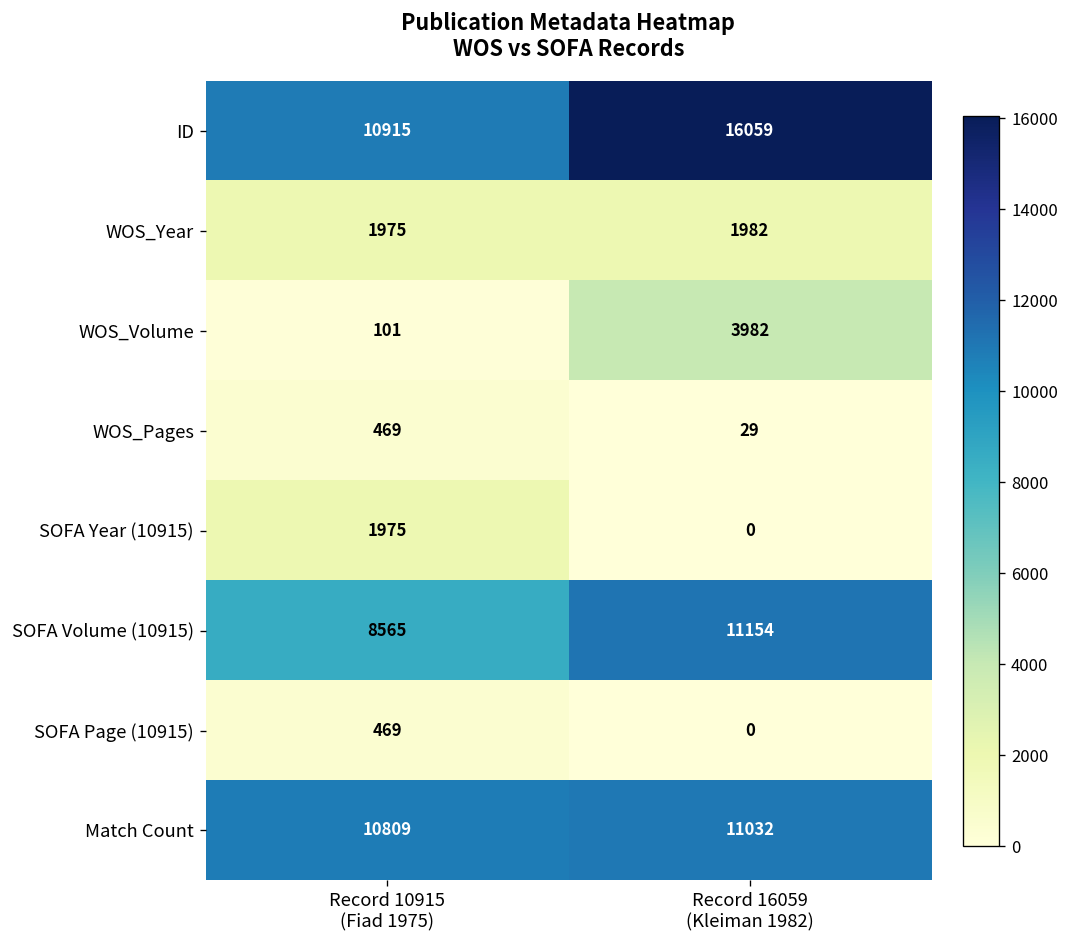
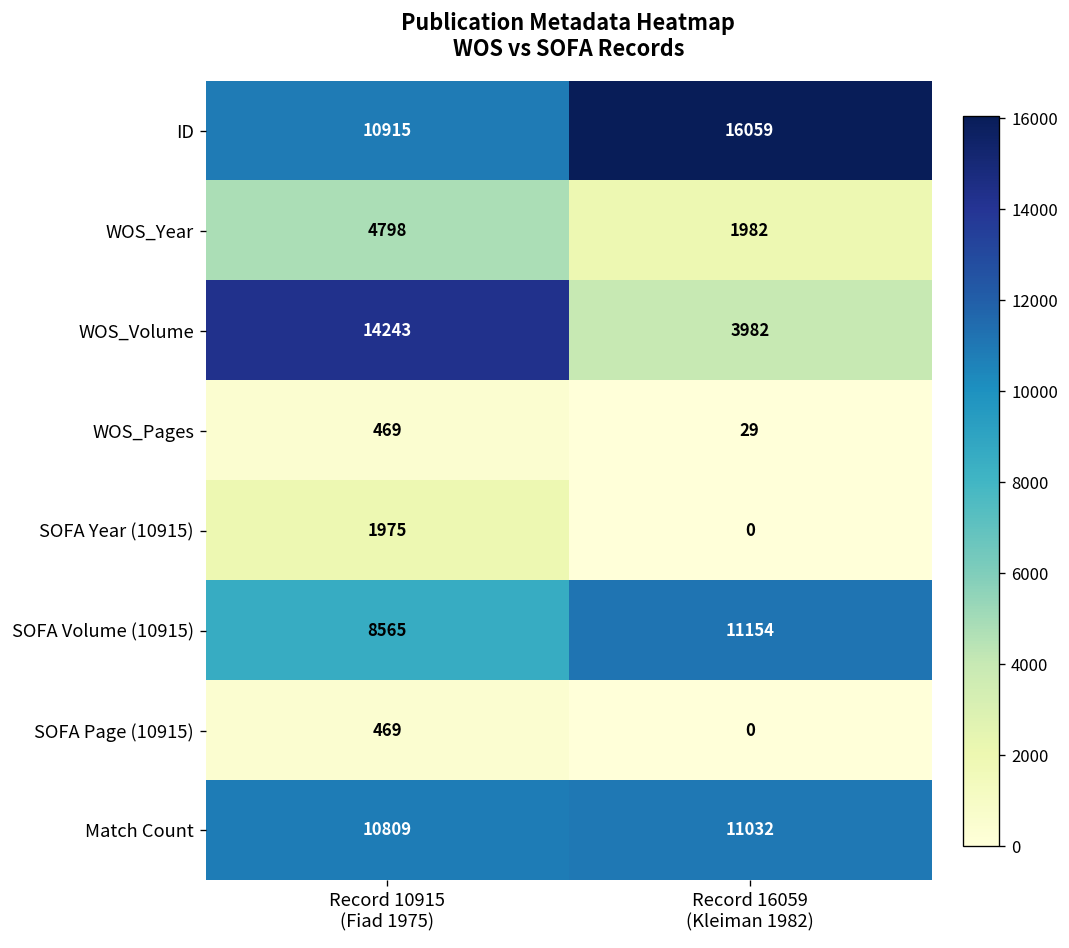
  {
    "ID": {
      "Record 10915 (Fiad 1975)": 10915,
      "Record 16059 (Kleiman 1982)": 16059
    },
    "WOS_Year": {
-     "Record 10915 (Fiad 1975)": 1975,
+     "Record 10915 (Fiad 1975)": 4798,
      "Record 16059 (Kleiman 1982)": 1982
    },
    "WOS_Volume": {
-     "Record 10915 (Fiad 1975)": 101,
+     "Record 10915 (Fiad 1975)": 14243,
      "Record 16059 (Kleiman 1982)": 3982
    },
    "WOS_Pages": {
      "Record 10915 (Fiad 1975)": 469,
      "Record 16059 (Kleiman 1982)": 29
    },
    "SOFA Year (10915)": {
      "Record 10915 (Fiad 1975)": 1975,
      "Record 16059 (Kleiman 1982)": 0
    },
    "SOFA Volume (10915)": {
      "Record 10915 (Fiad 1975)": 8565,
      "Record 16059 (Kleiman 1982)": 11154
    },
    "SOFA Page (10915)": {
      "Record 10915 (Fiad 1975)": 469,
      "Record 16059 (Kleiman 1982)": 0
    },
    "Match Count": {
      "Record 10915 (Fiad 1975)": 10809,
      "Record 16059 (Kleiman 1982)": 11032
    }
  }
